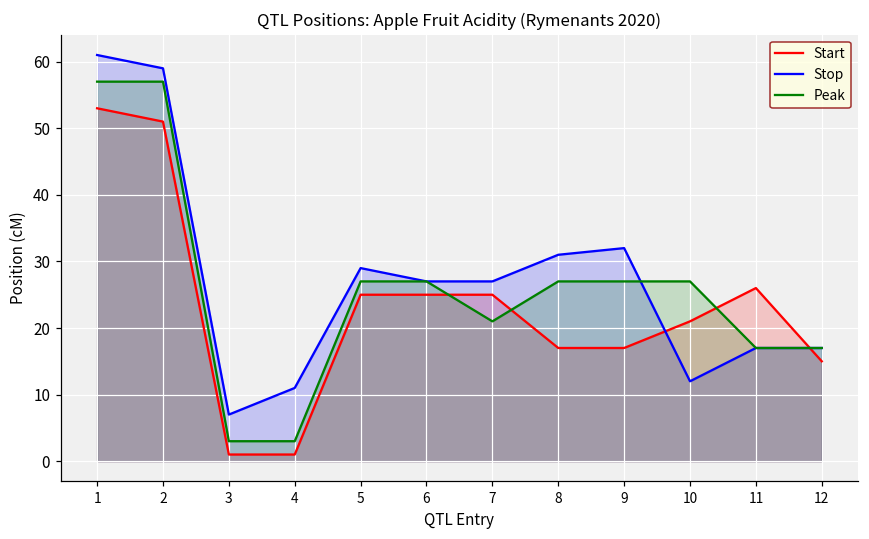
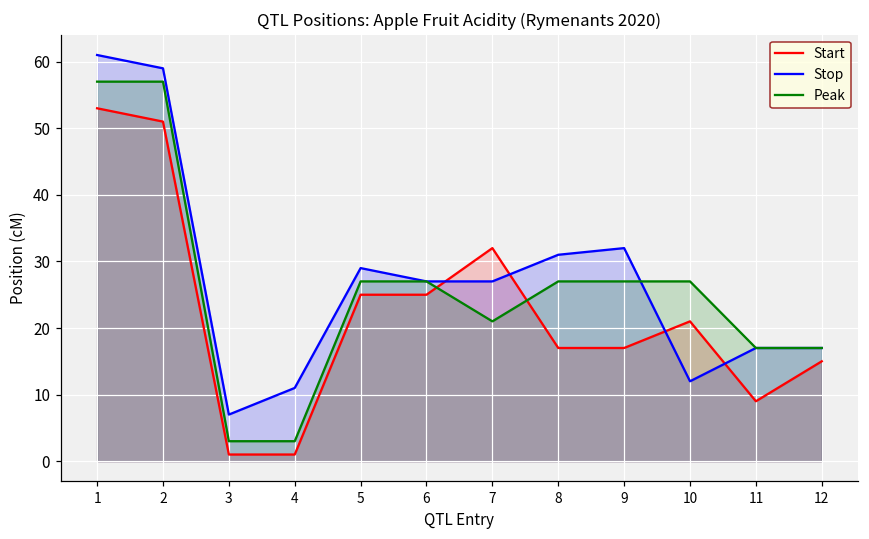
  {
    "Start": {
      "1": 53,
      "2": 51,
      "3": 1,
      "4": 1,
      "5": 25,
      "6": 25,
-     "7": 25,
+     "7": 32,
      "8": 17,
      "9": 17,
      "10": 21,
-     "11": 26,
+     "11": 9,
      "12": 15
    },
    "Stop": {
      "1": 61,
      "2": 59,
      "3": 7,
      "4": 11,
      "5": 29,
      "7": 27,
      "8": 31,
      "9": 32,
      "10": 12
    },
    "Peak": {
      "1": 57,
      "2": 57,
      "3": 3,
      "4": 3,
      "5": 27,
      "7": 21,
      "8": 27,
      "9": 27,
      "10": 27
    }
  }
